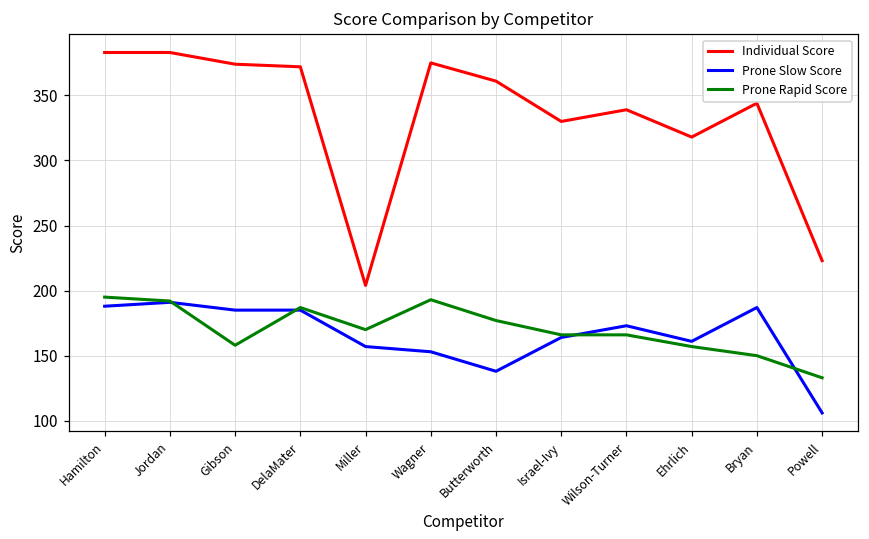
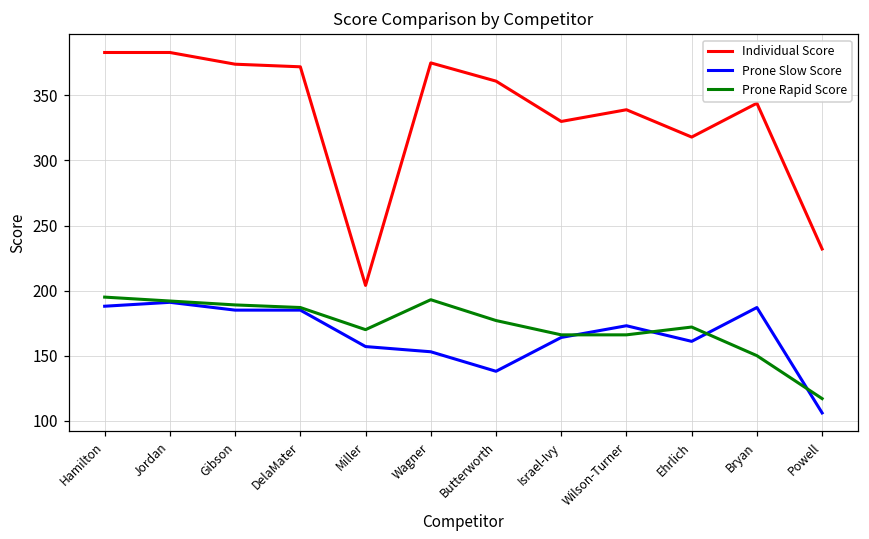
  {
    "Individual Score": {
      "Hamilton": 383,
      "Jordan": 383,
      "Gibson": 374,
      "DelaMater": 372,
      "Miller": 204,
      "Wagner": 375,
      "Butterworth": 361,
      "Israel-Ivy": 330,
      "Wilson-Turner": 339,
      "Ehrlich": 318,
      "Bryan": 344,
-     "Powell": 223
+     "Powell": 232
    },
    "Prone Slow Score": {
      "Hamilton": 188,
      "Gibson": 185,
      "Miller": 157,
      "Wagner": 153,
      "Butterworth": 138,
      "Wilson-Turner": 173,
      "Ehrlich": 161,
      "Bryan": 187,
      "Powell": 106
    },
    "Prone Rapid Score": {
      "Hamilton": 195,
-     "Gibson": 158,
+     "Gibson": 189,
      "Miller": 170,
      "Wagner": 193,
      "Butterworth": 177,
      "Wilson-Turner": 166,
-     "Ehrlich": 157,
+     "Ehrlich": 172,
      "Bryan": 150,
-     "Powell": 133
+     "Powell": 117
    }
  }
